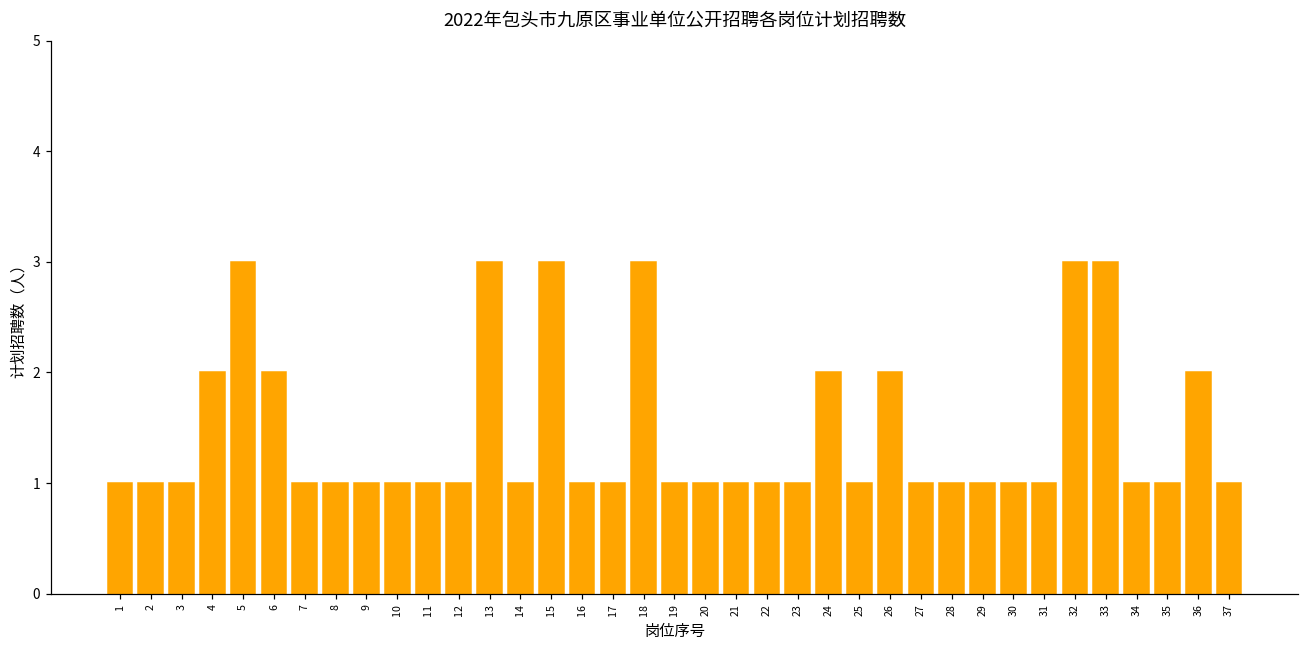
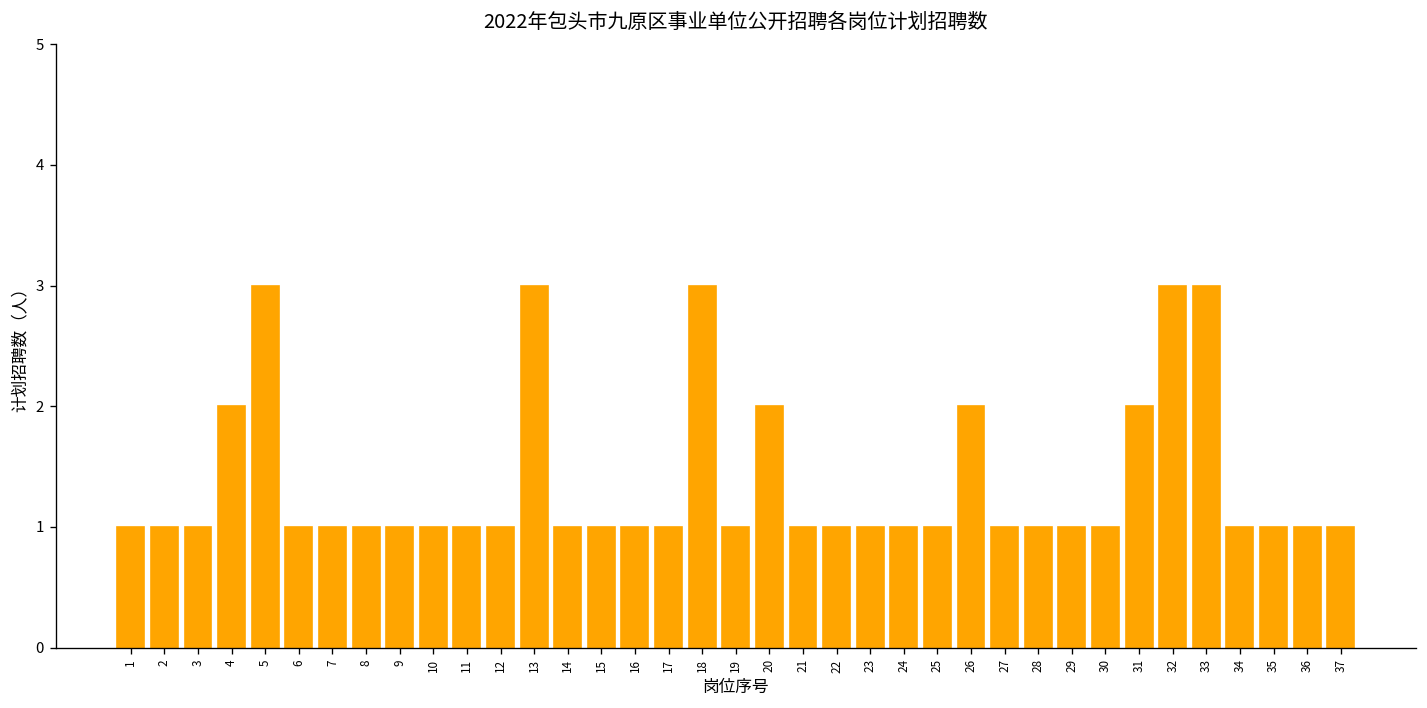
  {
    "1": 1,
    "2": 1,
    "3": 1,
    "4": 2,
    "5": 3,
-   "6": 2,
+   "6": 1,
    "7": 1,
    "8": 1,
    "9": 1,
    "10": 1,
    "11": 1,
    "12": 1,
    "13": 3,
    "14": 1,
-   "15": 3,
+   "15": 1,
    "16": 1,
    "17": 1,
    "18": 3,
    "19": 1,
-   "20": 1,
+   "20": 2,
    "21": 1,
    "22": 1,
    "23": 1,
-   "24": 2,
+   "24": 1,
    "25": 1,
    "26": 2,
    "27": 1,
    "28": 1,
    "29": 1,
    "30": 1,
-   "31": 1,
+   "31": 2,
    "32": 3,
    "33": 3,
    "34": 1,
    "35": 1,
-   "36": 2,
+   "36": 1,
    "37": 1
  }
